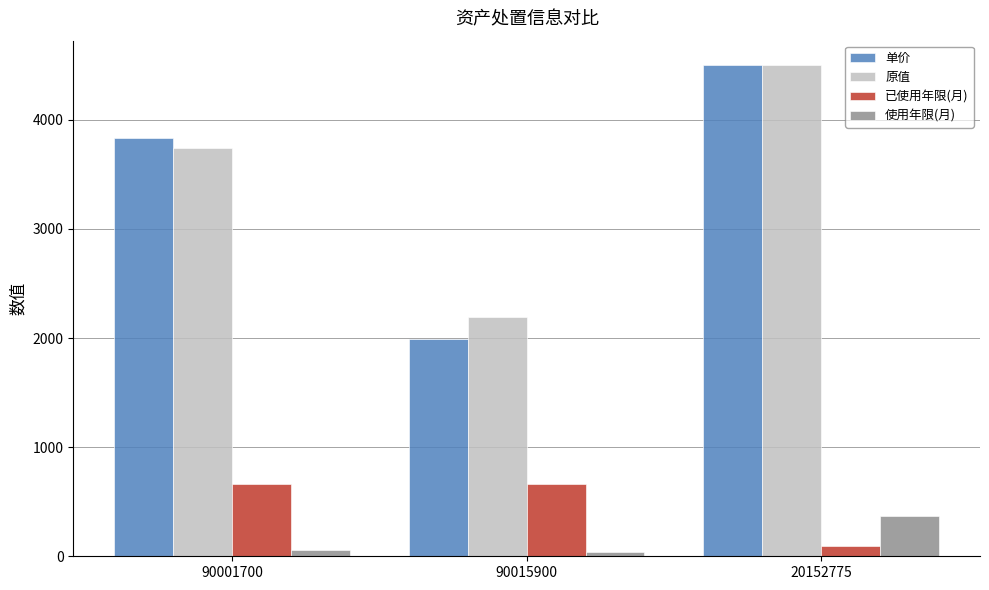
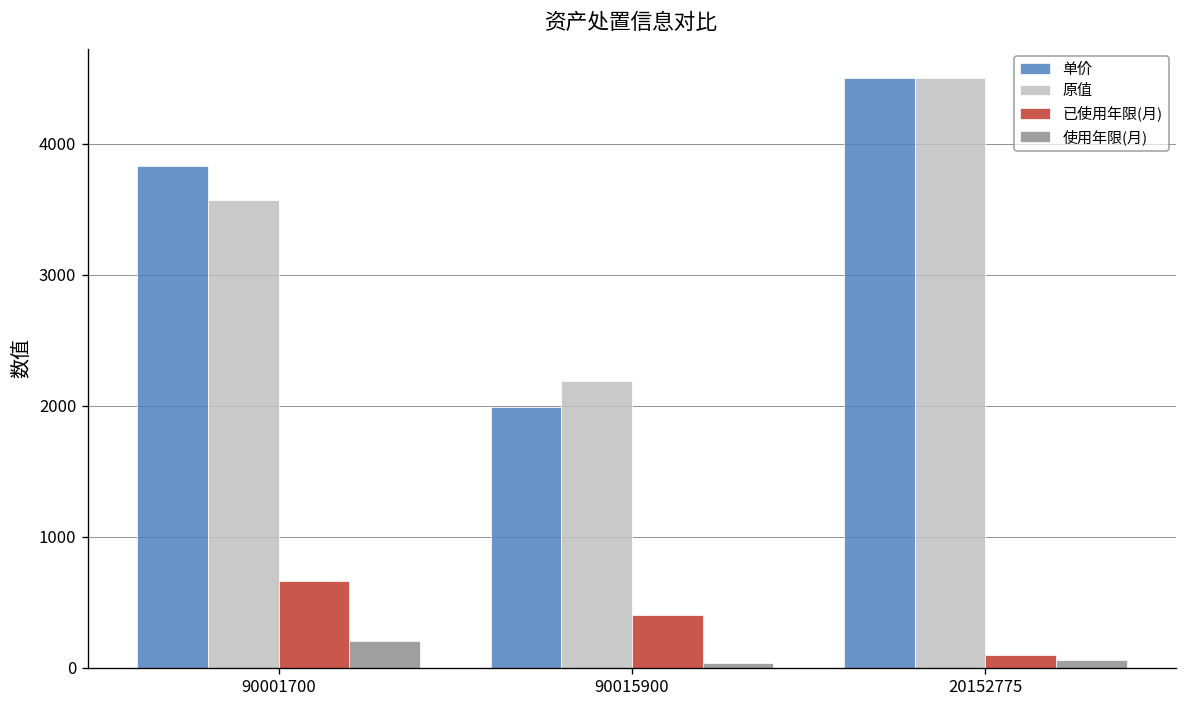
  {
    "单价": {
      "90001700": 3830,
      "90015900": 1990,
      "20152775": 4500
    },
    "原值": {
-     "90001700": 3740,
+     "90001700": 3570,
      "90015900": 2190,
      "20152775": 4500
    },
    "已使用年限(月)": {
      "90001700": 660,
-     "90015900": 660,
+     "90015900": 400,
      "20152775": 90
    },
    "使用年限(月)": {
-     "90001700": 60,
+     "90001700": 200,
      "90015900": 40,
-     "20152775": 370
+     "20152775": 60
    }
  }
